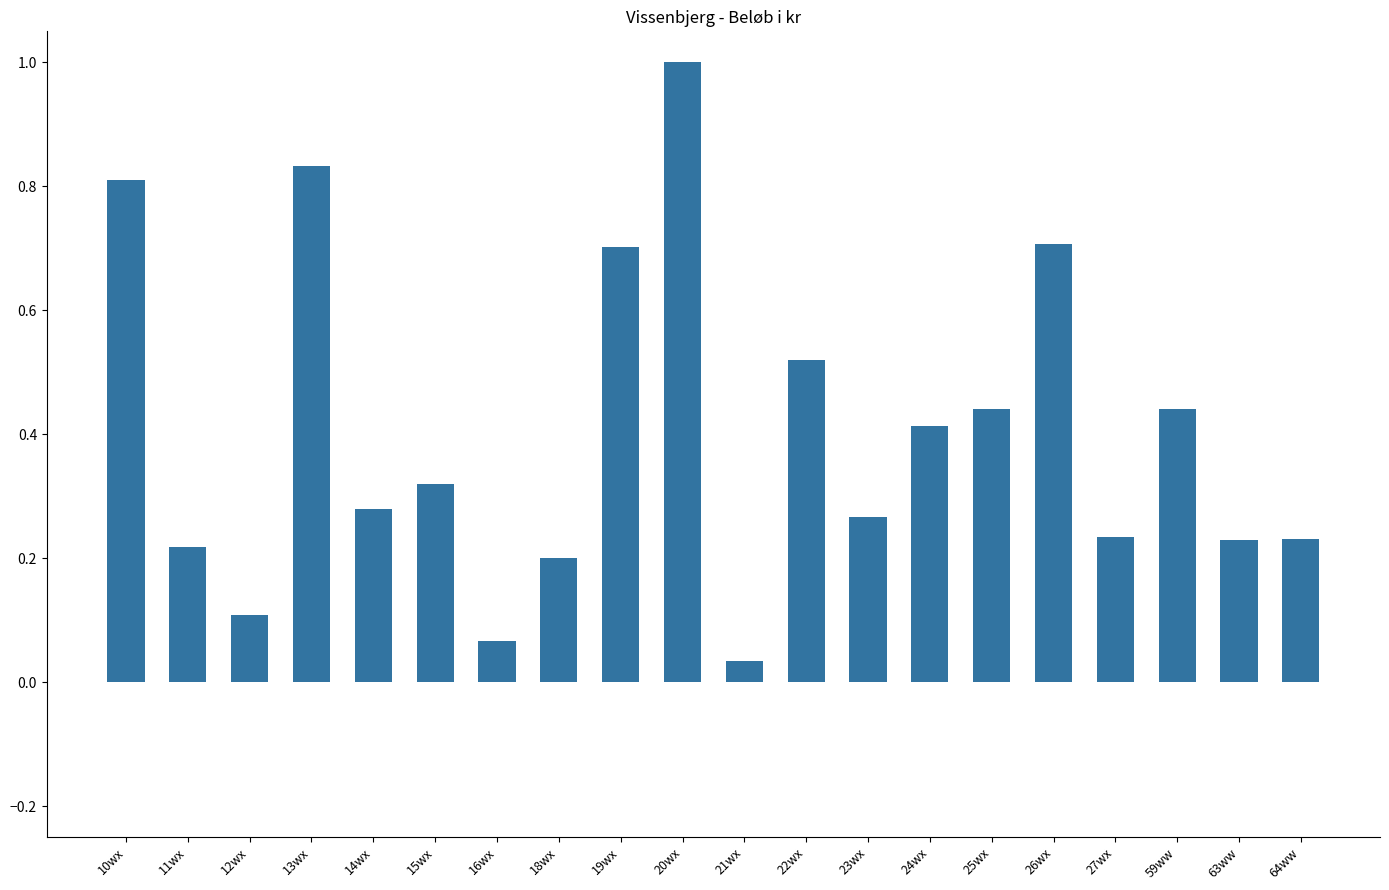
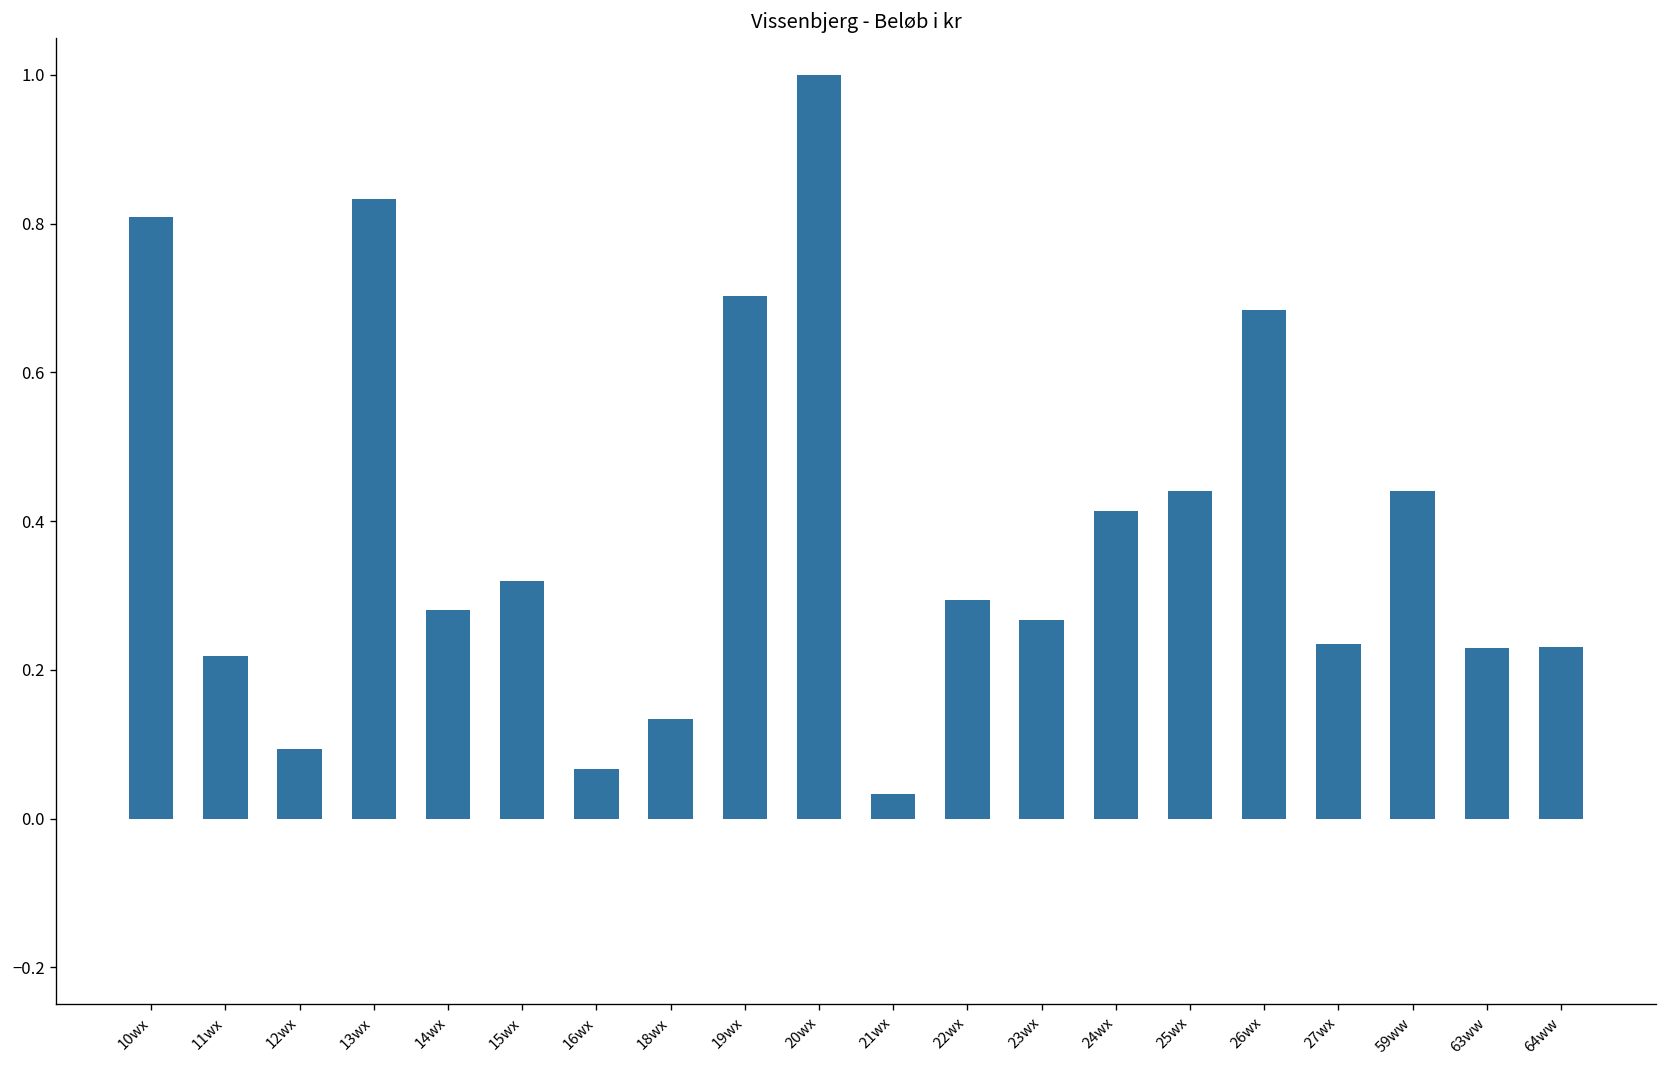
  {
    "10wx": 0.81,
    "11wx": 0.22,
-   "12wx": 0.11,
+   "12wx": 0.09,
    "13wx": 0.83,
    "14wx": 0.28,
    "15wx": 0.32,
    "16wx": 0.07,
-   "18wx": 0.20,
+   "18wx": 0.13,
    "19wx": 0.70,
    "20wx": 1.00,
    "21wx": 0.03,
-   "22wx": 0.52,
+   "22wx": 0.29,
    "23wx": 0.27,
    "24wx": 0.41,
    "25wx": 0.44,
-   "26wx": 0.71,
+   "26wx": 0.68,
    "27wx": 0.23,
    "59ww": 0.44,
    "63ww": 0.23,
    "64ww": 0.23
  }
